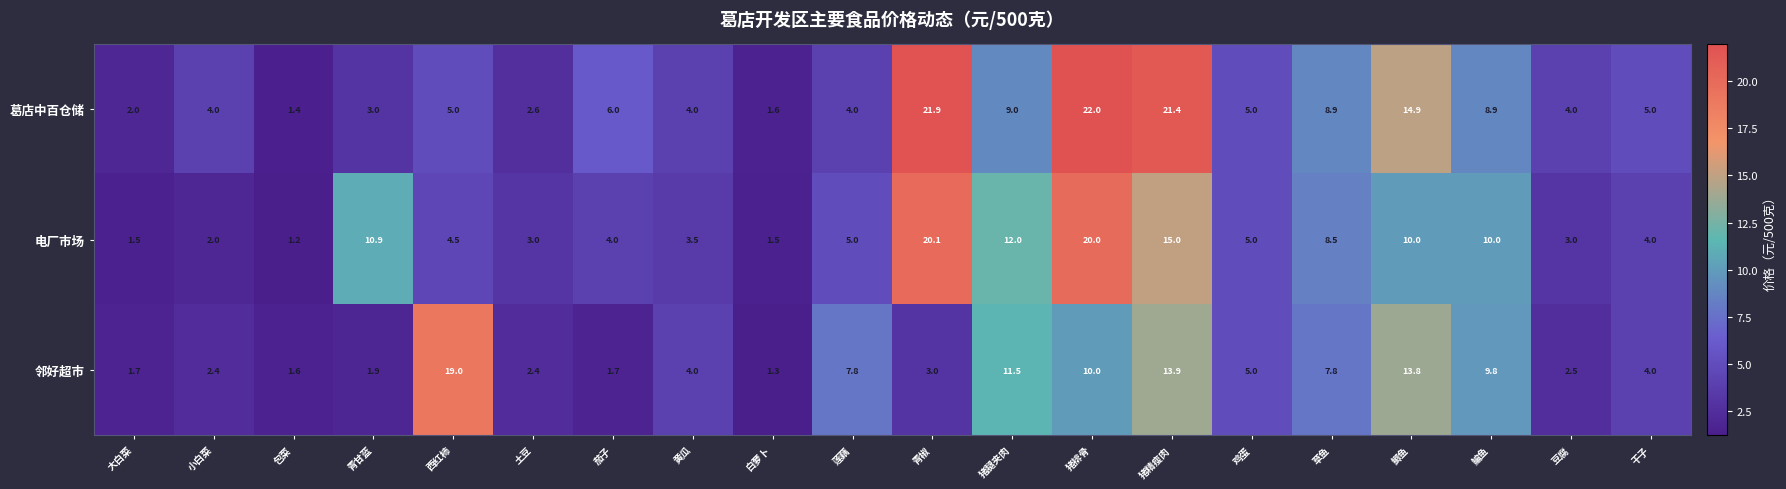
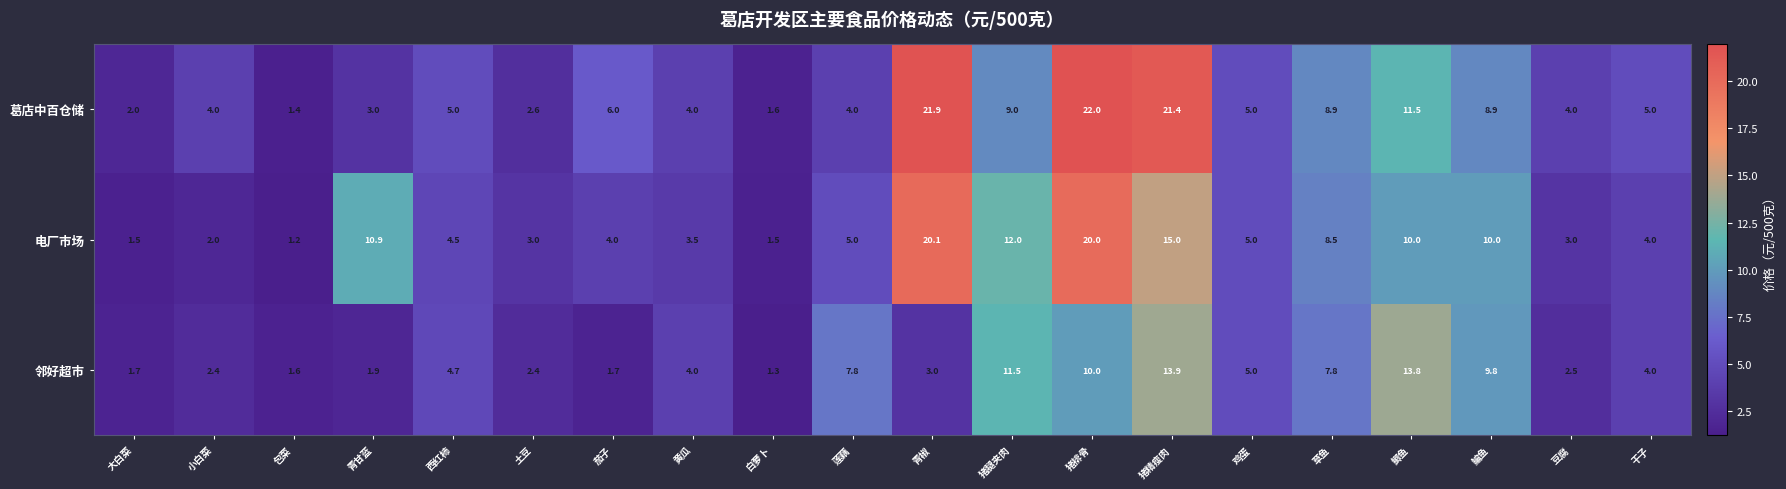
  {
    "葛店中百仓储": {
      "大白菜": 2.0,
      "小白菜": 4.0,
      "包菜": 1.4,
      "青甘蓝": 3.0,
      "西红柿": 5.0,
      "土豆": 2.6,
      "茄子": 6.0,
      "黄瓜": 4.0,
      "白萝卜": 1.6,
      "莲藕": 4.0,
      "青椒": 21.9,
      "猪腿夹肉": 9.0,
      "猪排骨": 22.0,
      "猪精瘦肉": 21.4,
      "鸡蛋": 5.0,
      "草鱼": 8.9,
-     "鲫鱼": 14.9,
+     "鲫鱼": 11.5,
      "鳊鱼": 8.9,
      "豆腐": 4.0,
      "干子": 5.0
    },
    "电厂市场": {
      "大白菜": 1.5,
      "小白菜": 2.0,
      "包菜": 1.2,
      "青甘蓝": 10.9,
      "西红柿": 4.5,
      "土豆": 3.0,
      "茄子": 4.0,
      "黄瓜": 3.5,
      "白萝卜": 1.5,
      "莲藕": 5.0,
      "青椒": 20.1,
      "猪腿夹肉": 12.0,
      "猪排骨": 20.0,
      "猪精瘦肉": 15.0,
      "鸡蛋": 5.0,
      "草鱼": 8.5,
      "鲫鱼": 10.0,
      "鳊鱼": 10.0,
      "豆腐": 3.0,
      "干子": 4.0
    },
    "邻好超市": {
      "大白菜": 1.7,
      "小白菜": 2.4,
      "包菜": 1.6,
      "青甘蓝": 1.9,
-     "西红柿": 19.0,
+     "西红柿": 4.7,
      "土豆": 2.4,
      "茄子": 1.7,
      "黄瓜": 4.0,
      "白萝卜": 1.3,
      "莲藕": 7.8,
      "青椒": 3.0,
      "猪腿夹肉": 11.5,
      "猪排骨": 10.0,
      "猪精瘦肉": 13.9,
      "鸡蛋": 5.0,
      "草鱼": 7.8,
      "鲫鱼": 13.8,
      "鳊鱼": 9.8,
      "豆腐": 2.5,
      "干子": 4.0
    }
  }
